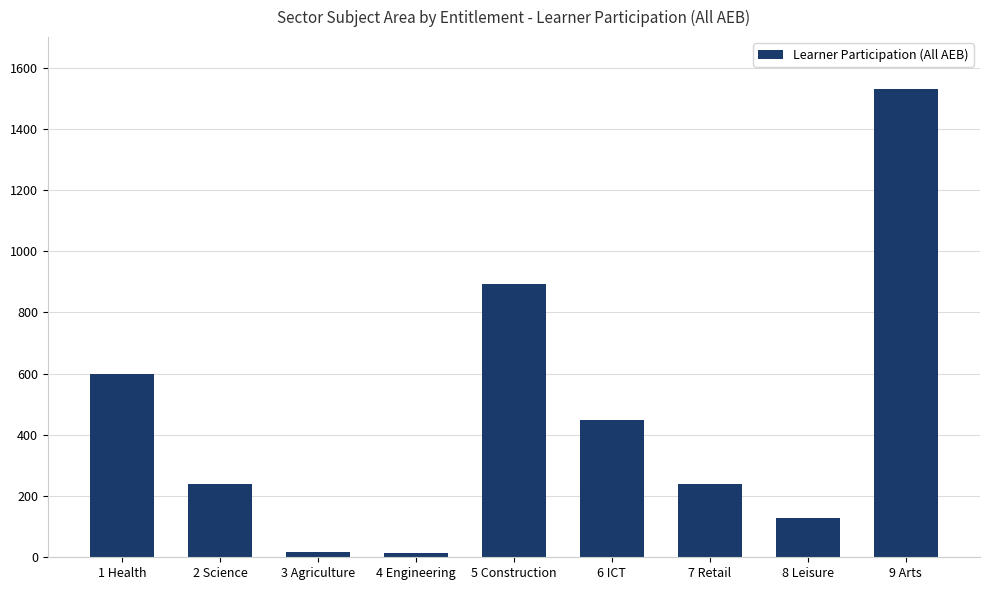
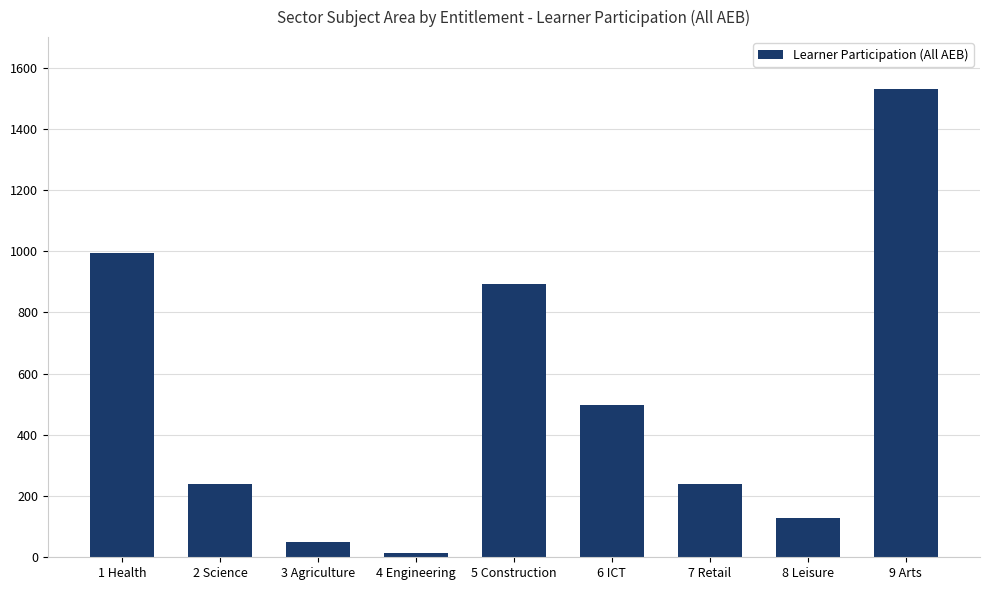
  {
-   "1 Health": 600,
+   "1 Health": 990,
    "2 Science": 240,
-   "3 Agriculture": 20,
+   "3 Agriculture": 50,
    "4 Engineering": 10,
    "5 Construction": 890,
-   "6 ICT": 450,
+   "6 ICT": 500,
    "7 Retail": 240,
    "8 Leisure": 130,
    "9 Arts": 1530
  }
